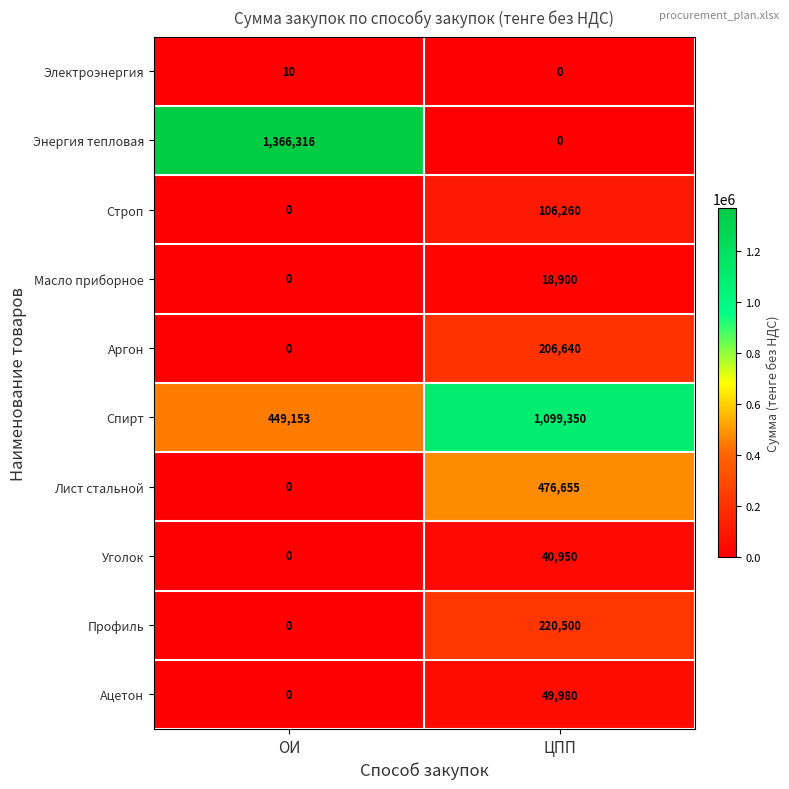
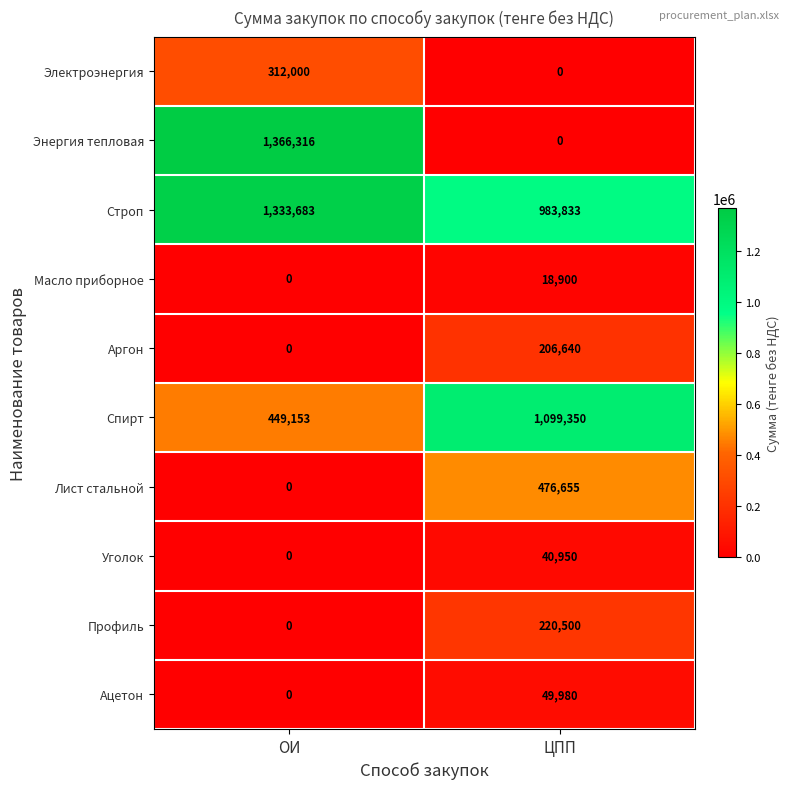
  {
    "Электроэнергия": {
-     "ОИ": "10",
+     "ОИ": "312,000",
      "ЦПП": "0"
    },
    "Энергия тепловая": {
      "ОИ": "1,366,316",
      "ЦПП": "0"
    },
    "Строп": {
-     "ОИ": "0",
-     "ЦПП": "106,260"
+     "ОИ": "1,333,683",
+     "ЦПП": "983,833"
    },
    "Масло приборное": {
      "ОИ": "0",
      "ЦПП": "18,900"
    },
    "Аргон": {
      "ОИ": "0",
      "ЦПП": "206,640"
    },
    "Спирт": {
      "ОИ": "449,153",
      "ЦПП": "1,099,350"
    },
    "Лист стальной": {
      "ОИ": "0",
      "ЦПП": "476,655"
    },
    "Уголок": {
      "ОИ": "0",
      "ЦПП": "40,950"
    },
    "Профиль": {
      "ОИ": "0",
      "ЦПП": "220,500"
    },
    "Ацетон": {
      "ОИ": "0",
      "ЦПП": "49,980"
    }
  }
